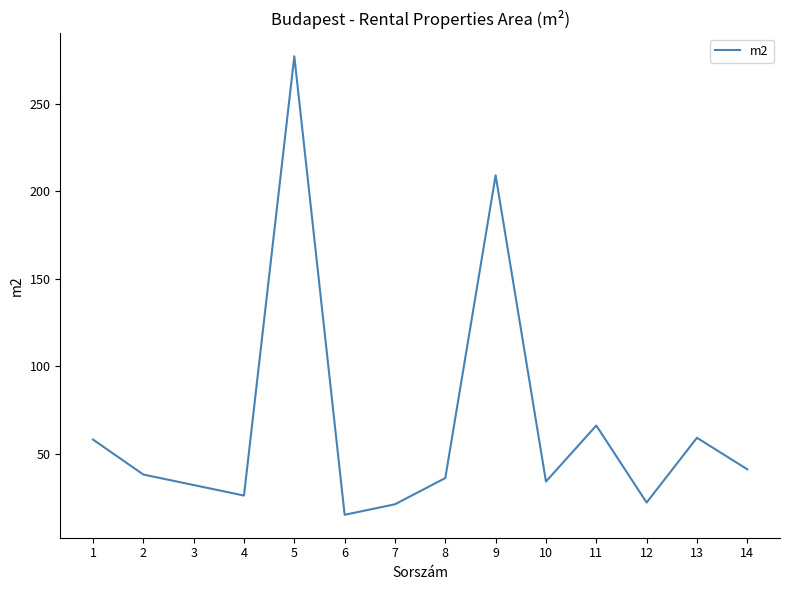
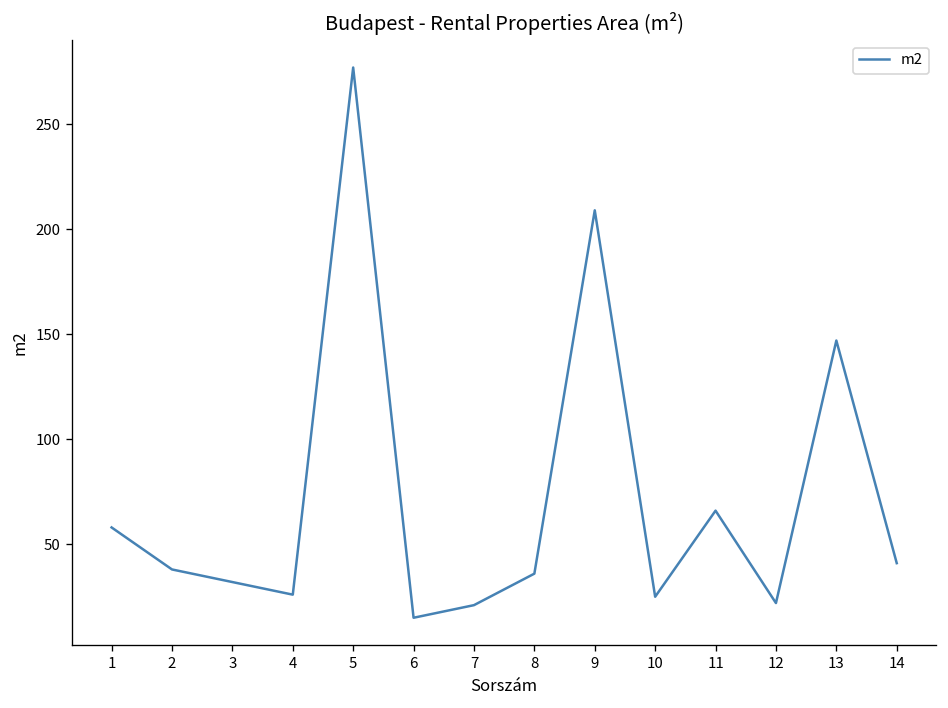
  {
    "1": 58,
    "2": 38,
    "3": 32,
    "4": 26,
    "5": 277,
    "6": 15,
    "7": 21,
    "8": 36,
    "9": 209,
-   "10": 34,
+   "10": 25,
    "11": 66,
    "12": 22,
-   "13": 59,
+   "13": 147,
    "14": 41
  }
